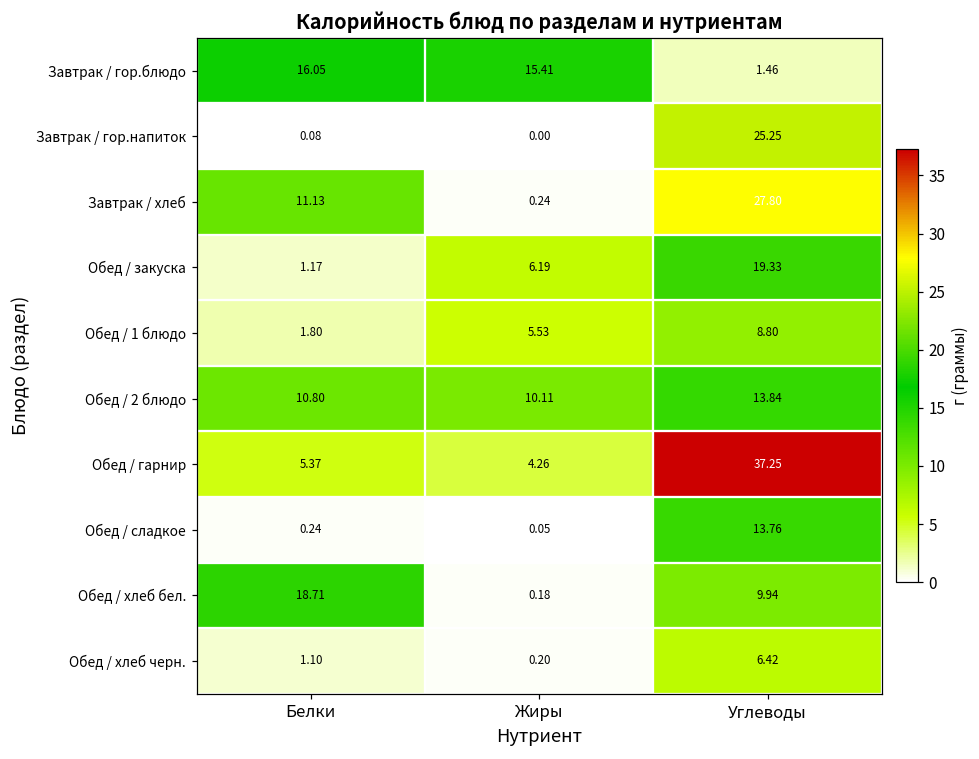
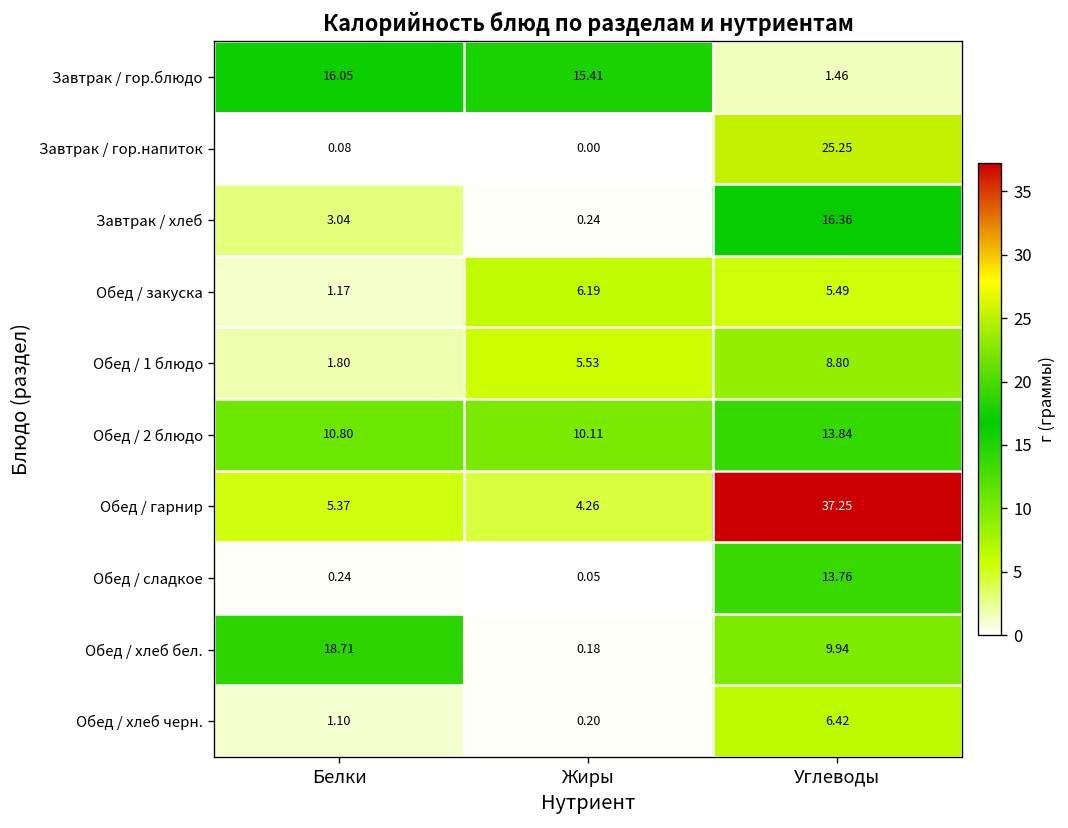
  {
    "Завтрак / гор.блюдо": {
      "Белки": 16.05,
      "Жиры": 15.41,
      "Углеводы": 1.46
    },
    "Завтрак / гор.напиток": {
      "Белки": 0.08,
      "Жиры": 0.00,
      "Углеводы": 25.25
    },
    "Завтрак / хлеб": {
-     "Белки": 11.13,
+     "Белки": 3.04,
      "Жиры": 0.24,
-     "Углеводы": 27.80
+     "Углеводы": 16.36
    },
    "Обед / закуска": {
      "Белки": 1.17,
      "Жиры": 6.19,
-     "Углеводы": 19.33
+     "Углеводы": 5.49
    },
    "Обед / 1 блюдо": {
      "Белки": 1.80,
      "Жиры": 5.53,
      "Углеводы": 8.80
    },
    "Обед / 2 блюдо": {
      "Белки": 10.80,
      "Жиры": 10.11,
      "Углеводы": 13.84
    },
    "Обед / гарнир": {
      "Белки": 5.37,
      "Жиры": 4.26,
      "Углеводы": 37.25
    },
    "Обед / сладкое": {
      "Белки": 0.24,
      "Жиры": 0.05,
      "Углеводы": 13.76
    },
    "Обед / хлеб бел.": {
      "Белки": 18.71,
      "Жиры": 0.18,
      "Углеводы": 9.94
    },
    "Обед / хлеб черн.": {
      "Белки": 1.10,
      "Жиры": 0.20,
      "Углеводы": 6.42
    }
  }
